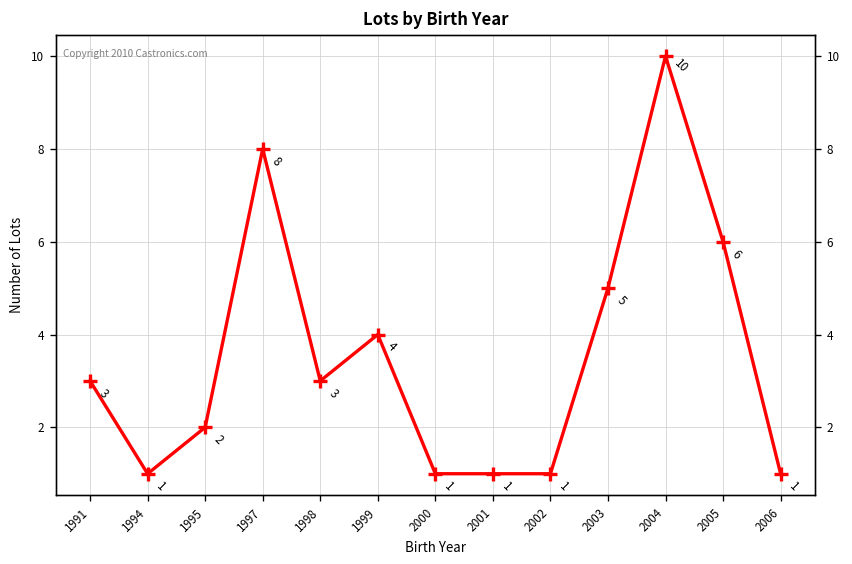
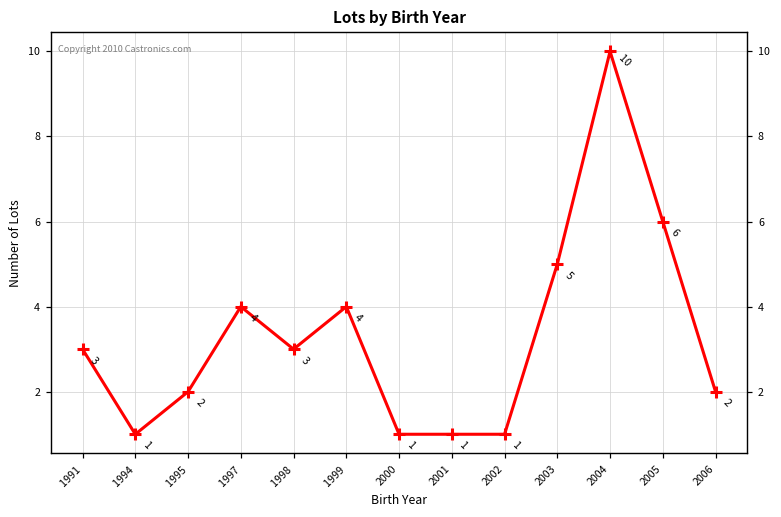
  {
    "1991": 3,
    "1994": 1,
    "1995": 2,
-   "1997": 8,
+   "1997": 4,
    "1998": 3,
    "1999": 4,
    "2000": 1,
    "2001": 1,
    "2002": 1,
    "2003": 5,
    "2004": 10,
    "2005": 6,
-   "2006": 1
+   "2006": 2
  }
